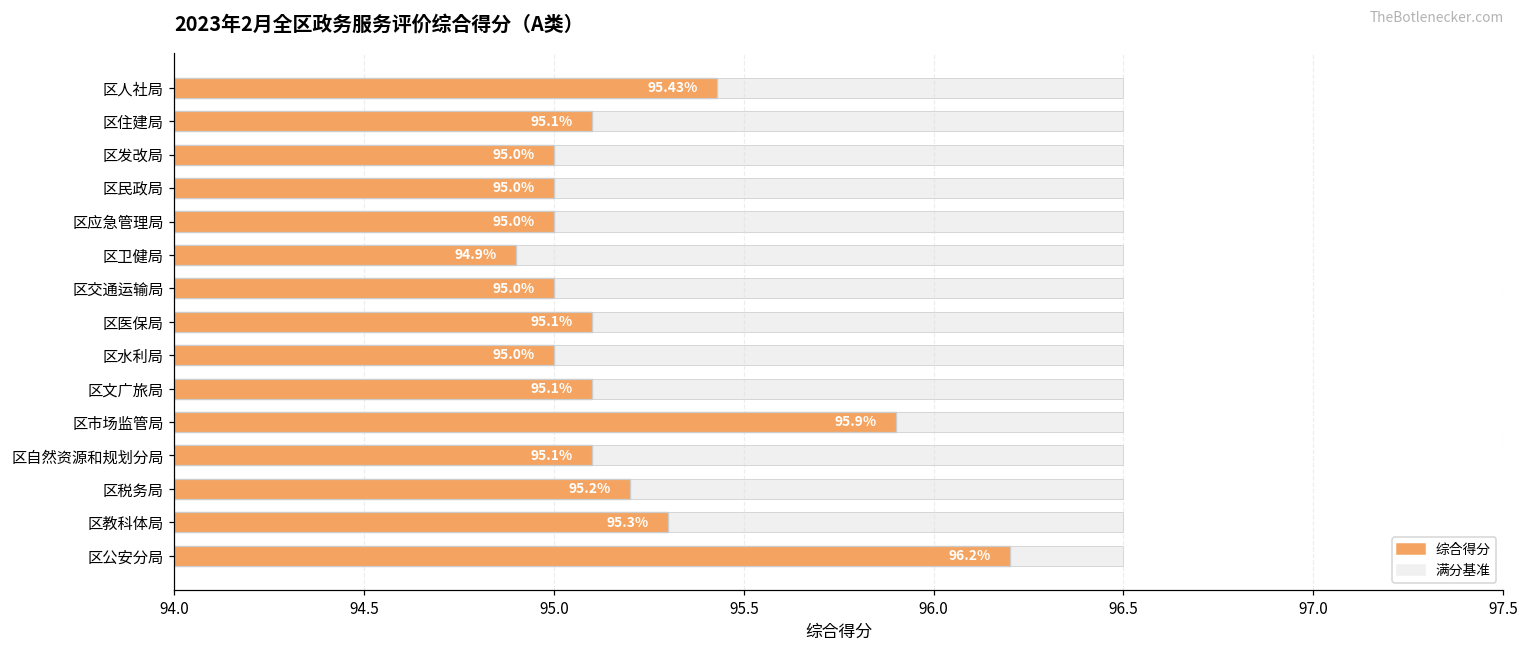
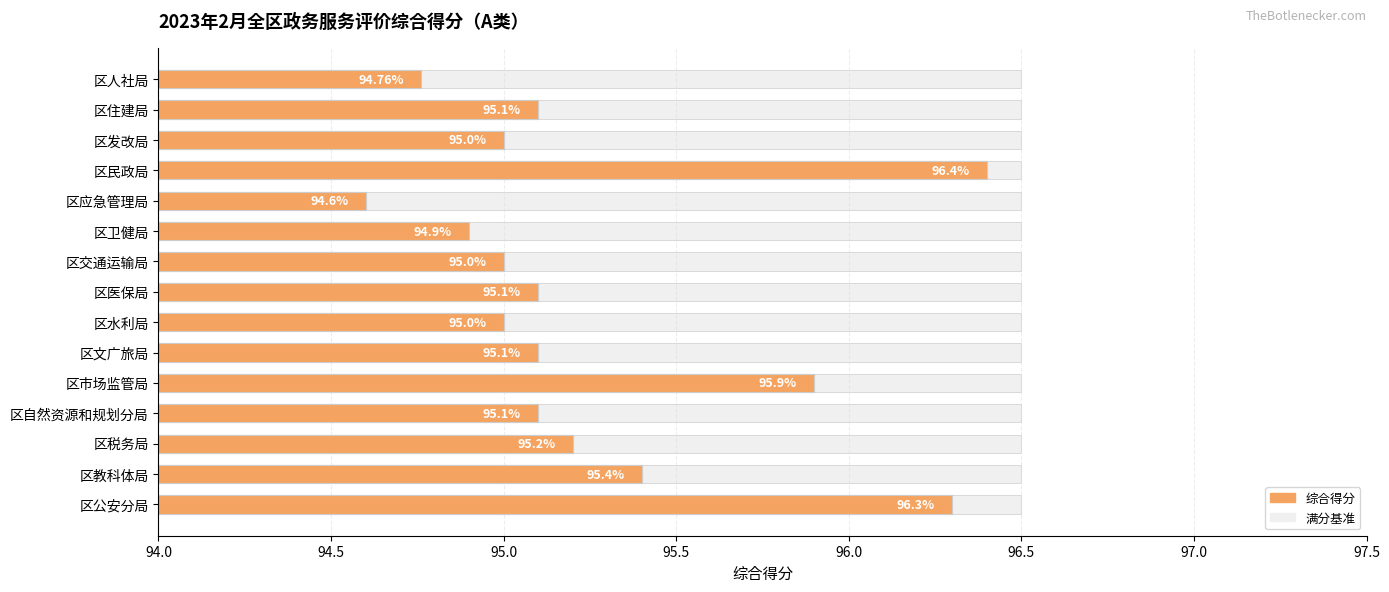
  {
    "综合得分": {
-     "区人社局": "95.43%",
-     "区民政局": "95.0%",
-     "区应急管理局": "95.0%",
-     "区教科体局": "95.3%",
-     "区公安分局": "96.2%"
+     "区人社局": "94.76%",
+     "区民政局": "96.4%",
+     "区应急管理局": "94.6%",
+     "区教科体局": "95.4%",
+     "区公安分局": "96.3%"
    },
    "满分基准": {
      "区人社局": "96.50",
      "区住建局": "96.50",
      "区发改局": "96.50",
      "区民政局": "96.50",
      "区应急管理局": "96.50",
      "区卫健局": "96.50",
      "区交通运输局": "96.50",
      "区医保局": "96.50",
      "区水利局": "96.50",
      "区文广旅局": "96.50",
      "区市场监管局": "96.50",
      "区自然资源和规划分局": "96.50",
      "区税务局": "96.50",
      "区教科体局": "96.50",
      "区公安分局": "96.50"
    }
  }
